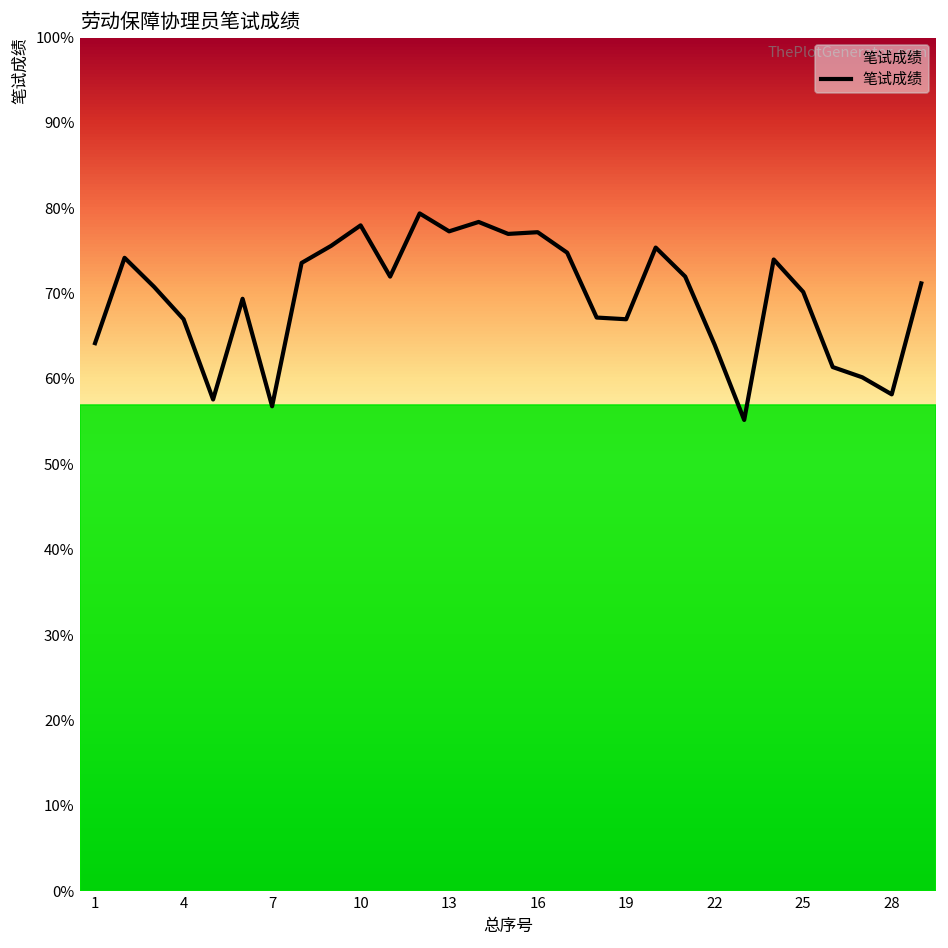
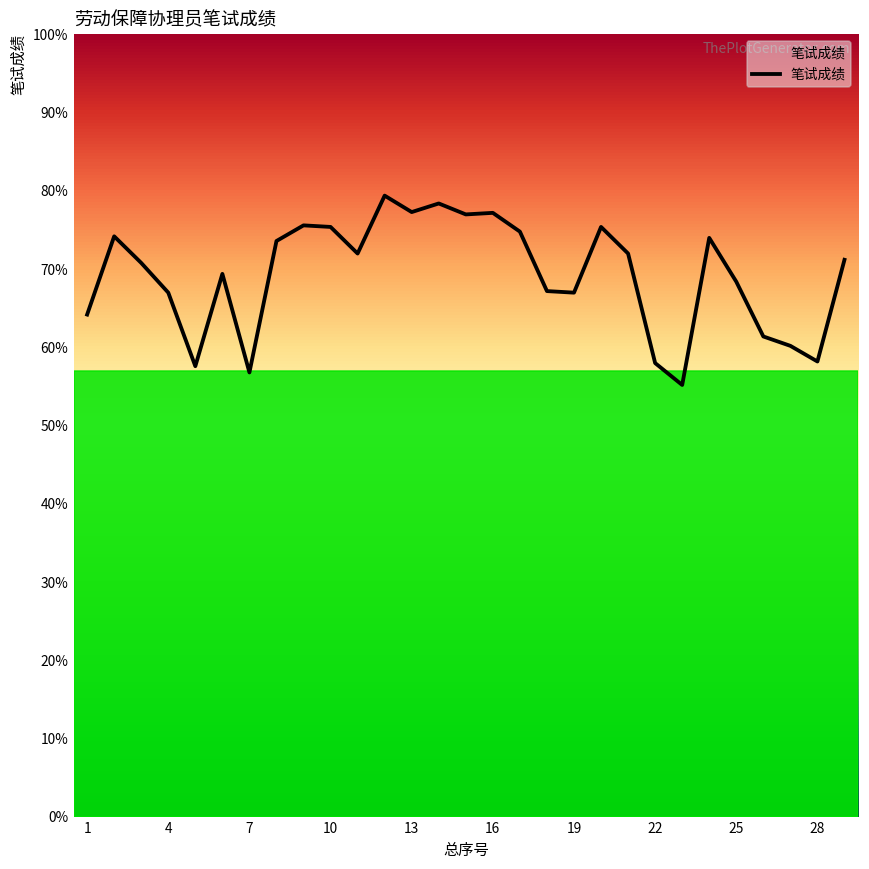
  {
    "1": "64%",
    "4": "67%",
-   "10": "78%",
+   "10": "75%",
    "13": "77%",
    "16": "77%",
    "19": "67%",
-   "22": "64%",
-   "25": "70%",
+   "22": "58%",
+   "25": "68%",
    "28": "58%"
  }
